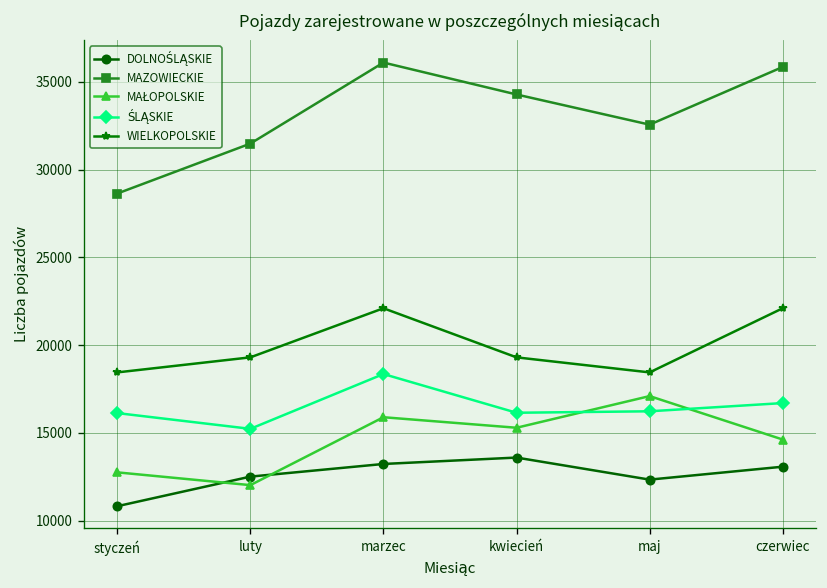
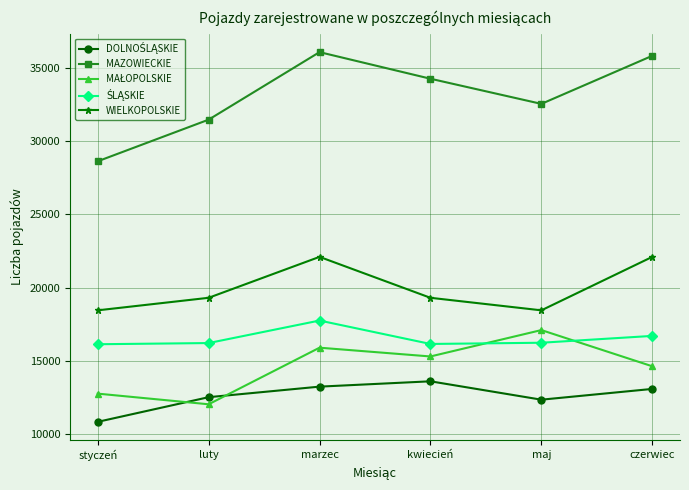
  {
    "MAŁOPOLSKIE": {
      "styczeń": 12700,
      "luty": 12000,
      "marzec": 15900,
      "kwiecień": 15300,
      "maj": 17100,
      "czerwiec": 14600
    },
    "ŚLĄSKIE": {
      "styczeń": 16100,
-     "luty": 15200,
-     "marzec": 18400,
+     "luty": 16200,
+     "marzec": 17700,
      "kwiecień": 16100,
      "maj": 16200,
      "czerwiec": 16700
    }
  }
